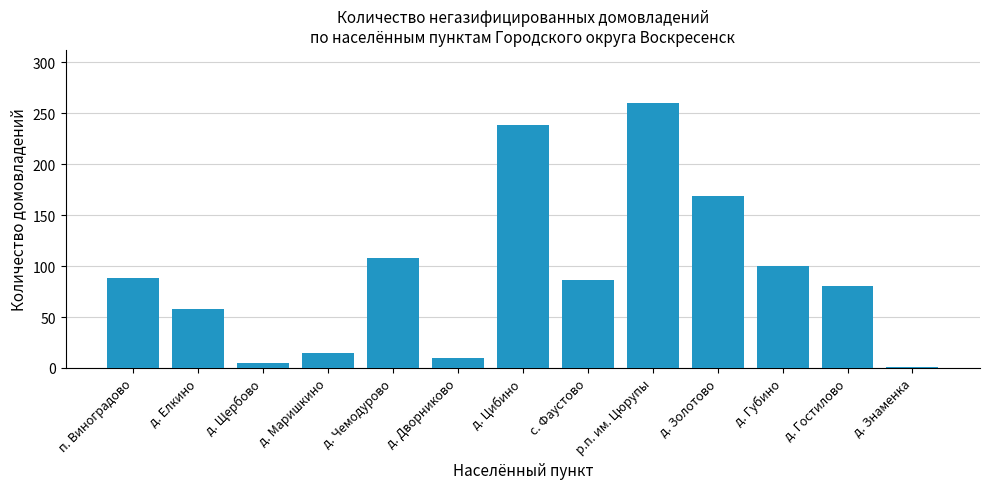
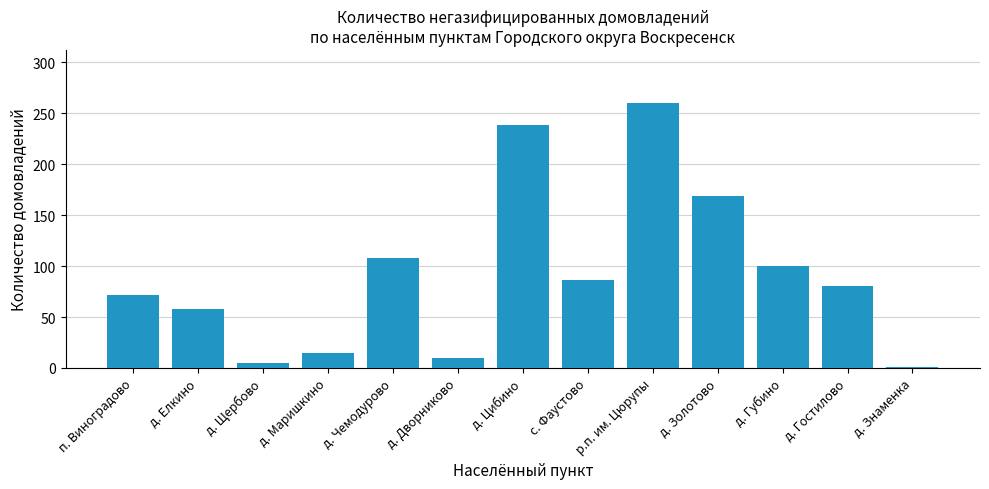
  {
-   "п. Виноградово": 88,
+   "п. Виноградово": 72,
    "д. Елкино": 58,
    "д. Щербово": 5,
    "д. Маришкино": 15,
    "д. Чемодурово": 108,
    "д. Дворниково": 10,
    "д. Цибино": 238,
    "с. Фаустово": 86,
    "р.п. им. Цюрупы": 260,
    "д. Золотово": 169,
    "д. Губино": 100,
    "д. Гостилово": 80
  }
